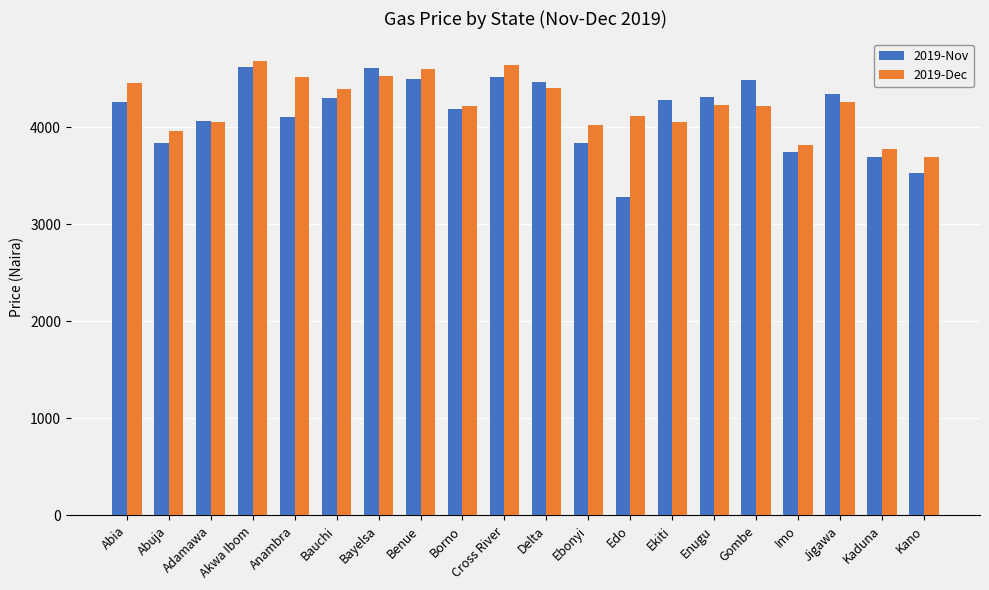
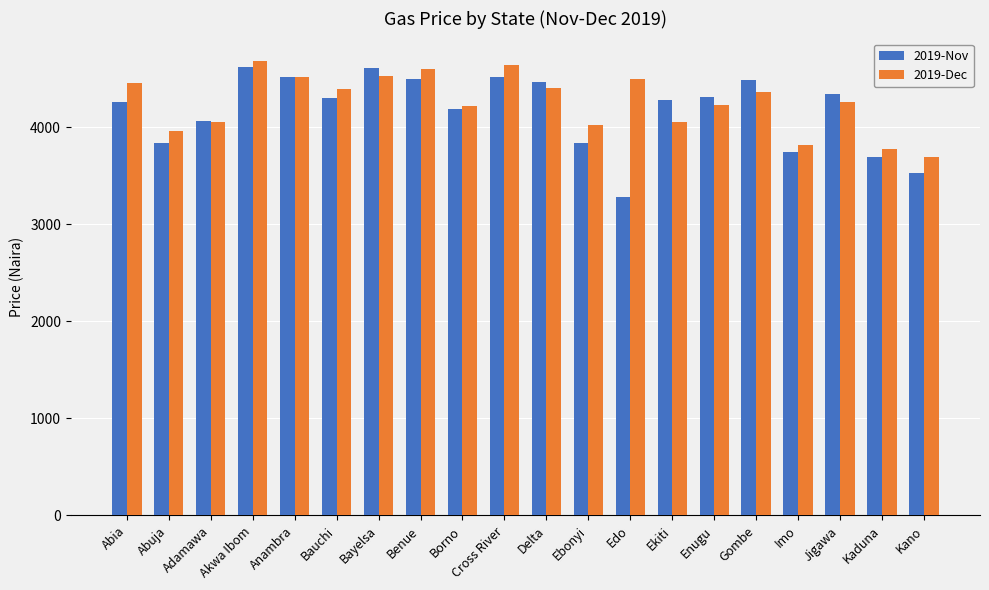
  {
    "2019-Nov": {
      "Abia": 4300,
      "Abuja": 3800,
      "Adamawa": 4100,
      "Akwa Ibom": 4600,
-     "Anambra": 4100,
+     "Anambra": 4500,
      "Bauchi": 4300,
      "Bayelsa": 4600,
      "Benue": 4500,
      "Borno": 4200,
      "Cross River": 4500,
      "Delta": 4500,
      "Ebonyi": 3800,
      "Edo": 3300,
      "Ekiti": 4300,
      "Enugu": 4300,
      "Gombe": 4500,
      "Imo": 3800,
      "Jigawa": 4300,
      "Kaduna": 3700,
      "Kano": 3500
    },
    "2019-Dec": {
      "Abia": 4500,
      "Abuja": 4000,
      "Adamawa": 4100,
      "Akwa Ibom": 4700,
      "Anambra": 4500,
      "Bauchi": 4400,
      "Bayelsa": 4500,
      "Benue": 4600,
      "Borno": 4200,
      "Cross River": 4600,
      "Delta": 4400,
      "Ebonyi": 4000,
-     "Edo": 4100,
+     "Edo": 4500,
      "Ekiti": 4000,
      "Enugu": 4200,
-     "Gombe": 4200,
+     "Gombe": 4400,
      "Imo": 3800,
      "Jigawa": 4300,
      "Kaduna": 3800,
      "Kano": 3700
    }
  }
